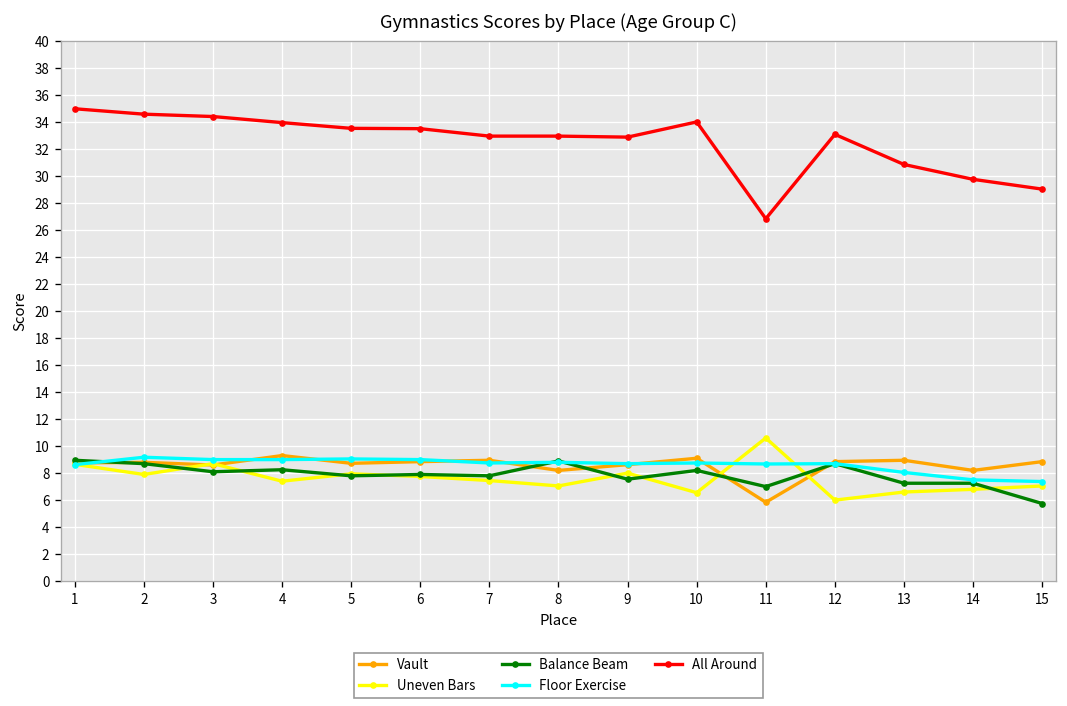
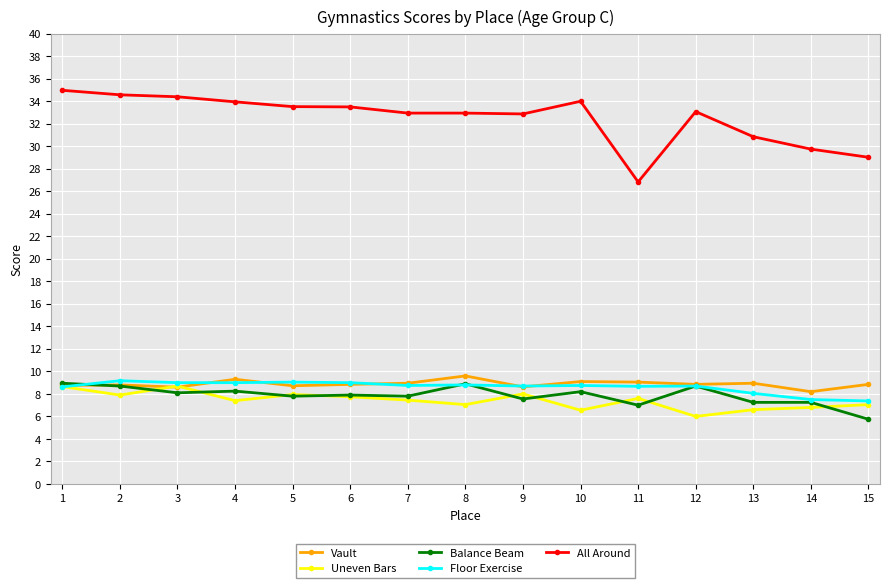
  {
    "Vault": {
      "4": 9.3,
      "5": 8.7,
-     "8": 8.2,
+     "8": 9.6,
      "10": 9.1,
-     "11": 5.8,
+     "11": 9.1,
      "13": 9.0,
      "14": 8.2,
      "15": 8.9
    },
    "Uneven Bars": {
      "2": 7.9,
      "4": 7.4,
      "7": 7.5,
      "8": 7.1,
      "9": 8.0,
      "10": 6.6,
-     "11": 10.6,
+     "11": 7.6,
      "12": 6.0,
      "13": 6.6,
      "14": 6.8,
      "15": 7.1
    },
    "Balance Beam": {
      "3": 8.1,
      "4": 8.3,
      "7": 7.8,
      "9": 7.6,
      "10": 8.2,
      "11": 7.0,
      "13": 7.3,
      "14": 7.3,
      "15": 5.8
    },
    "Floor Exercise": {
      "2": 9.2,
      "3": 9.0,
      "4": 9.0,
      "5": 9.1,
      "10": 8.8,
      "11": 8.7,
      "13": 8.1,
      "14": 7.5,
      "15": 7.4
    },
    "All Around": {
      "1": 35.0,
      "2": 34.6,
      "3": 34.4,
      "4": 34.0,
      "5": 33.5,
      "6": 33.5,
      "7": 33.0,
      "8": 33.0,
      "9": 32.9,
      "10": 34.0,
      "11": 26.8,
      "12": 33.1,
      "13": 30.9,
      "14": 29.8,
      "15": 29.0
    }
  }
